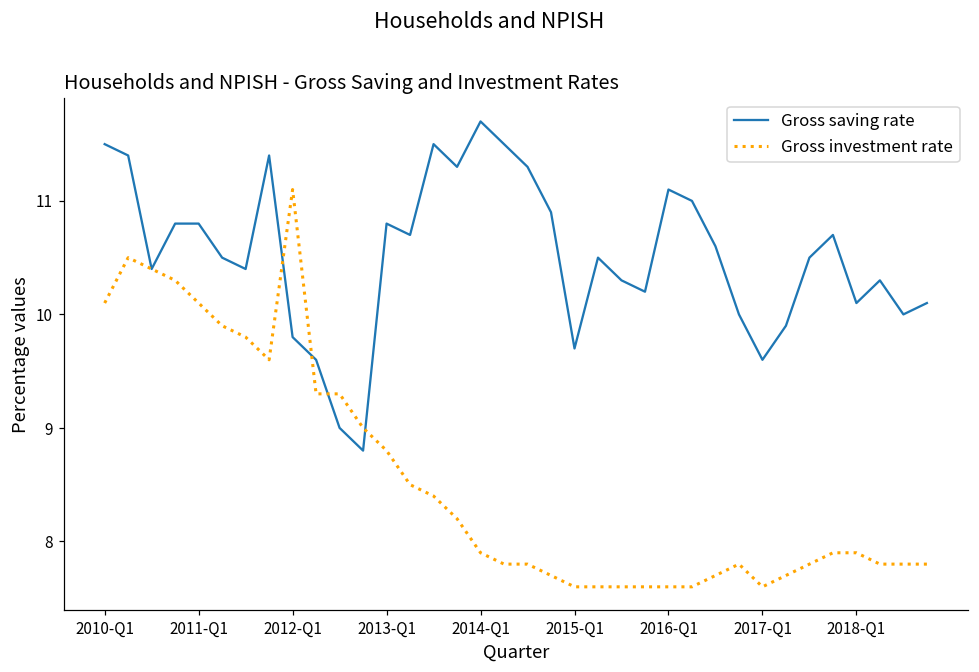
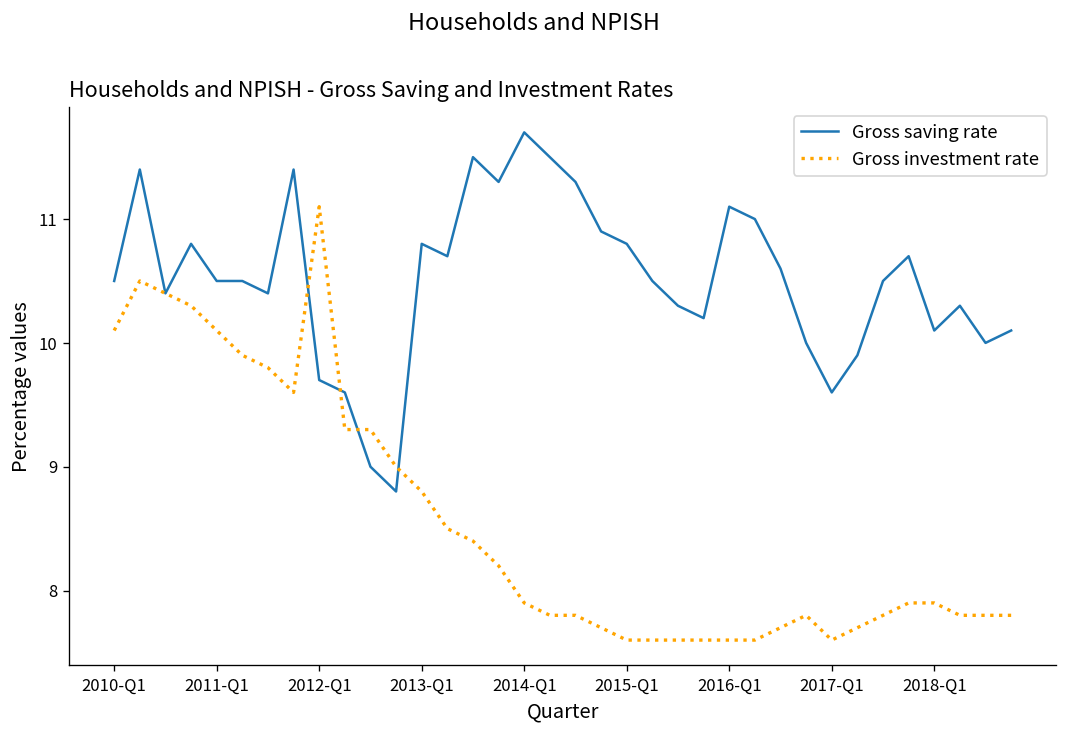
  {
    "Gross saving rate": {
-     "2010-Q1": 11.5,
-     "2011-Q1": 10.8,
-     "2012-Q1": 9.8,
+     "2010-Q1": 10.5,
+     "2011-Q1": 10.5,
+     "2012-Q1": 9.7,
      "2013-Q1": 10.8,
      "2014-Q1": 11.7,
-     "2015-Q1": 9.7,
+     "2015-Q1": 10.8,
      "2016-Q1": 11.1,
      "2017-Q1": 9.6,
      "2018-Q1": 10.1
    },
    "Gross investment rate": {
      "2010-Q1": 10.1,
      "2011-Q1": 10.1,
      "2012-Q1": 11.1,
      "2013-Q1": 8.8,
      "2014-Q1": 7.9,
      "2015-Q1": 7.6,
      "2016-Q1": 7.6,
      "2017-Q1": 7.6,
      "2018-Q1": 7.9
    }
  }
